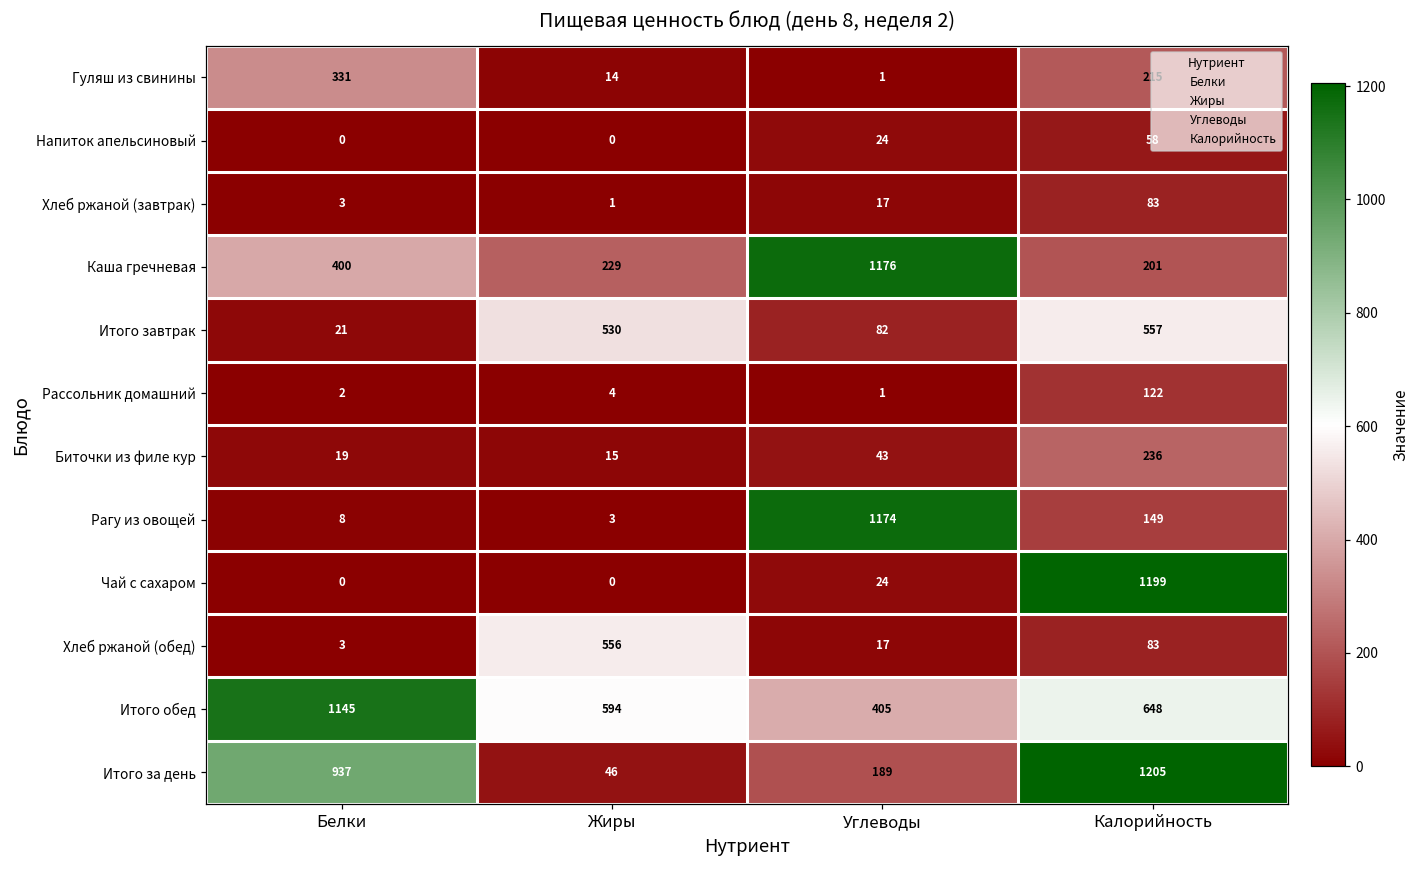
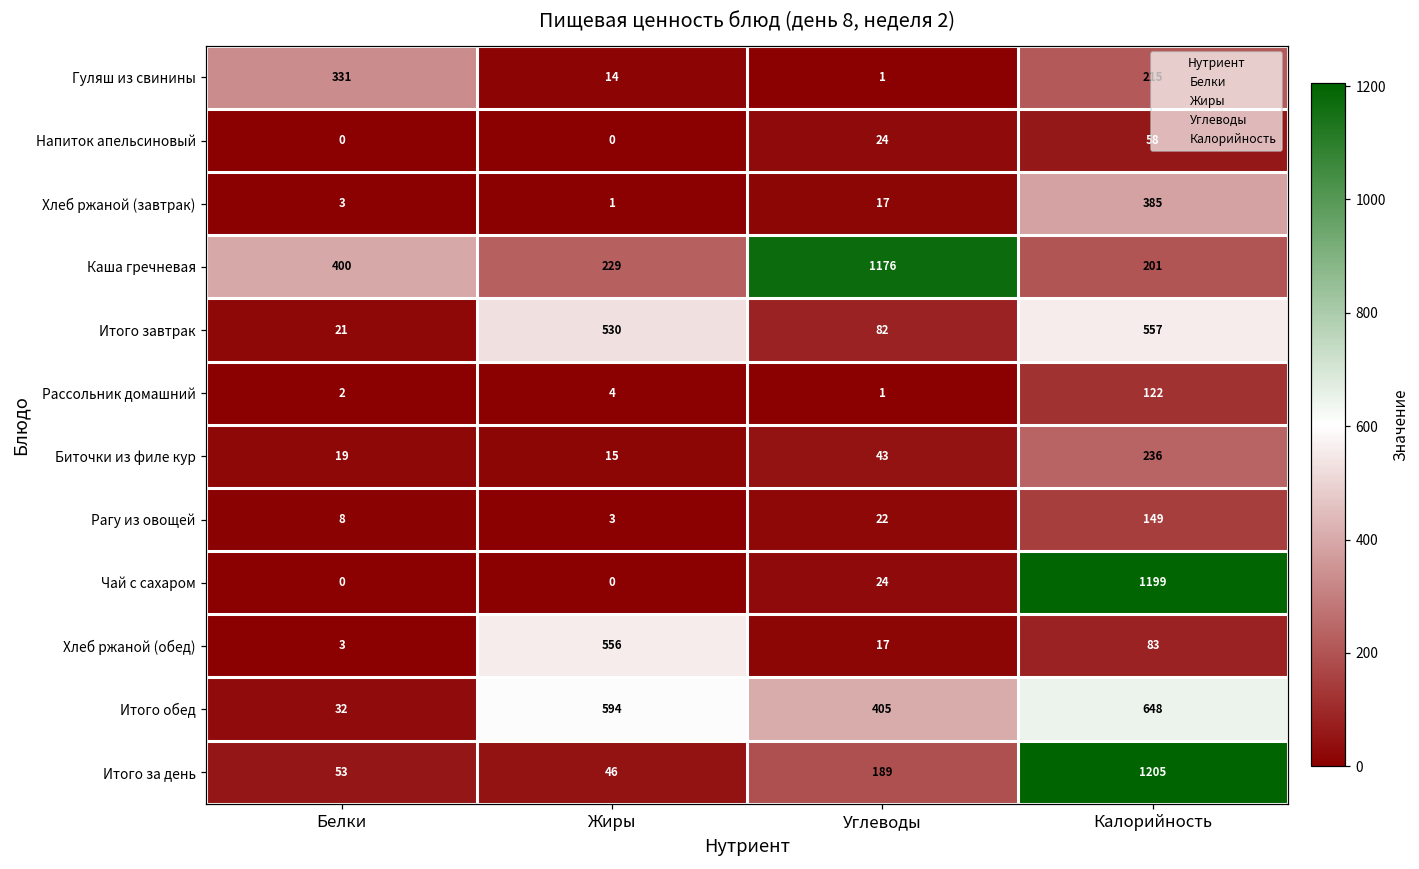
  {
    "Гуляш из свинины": {
      "Белки": 331,
      "Жиры": 14,
      "Углеводы": 1
    },
    "Напиток апельсиновый": {
      "Белки": 0,
      "Жиры": 0,
      "Углеводы": 24
    },
    "Хлеб ржаной (завтрак)": {
      "Белки": 3,
      "Жиры": 1,
      "Углеводы": 17,
-     "Калорийность": 83
+     "Калорийность": 385
    },
    "Каша гречневая": {
      "Белки": 400,
      "Жиры": 229,
      "Углеводы": 1176,
      "Калорийность": 201
    },
    "Итого завтрак": {
      "Белки": 21,
      "Жиры": 530,
      "Углеводы": 82,
      "Калорийность": 557
    },
    "Рассольник домашний": {
      "Белки": 2,
      "Жиры": 4,
      "Углеводы": 1,
      "Калорийность": 122
    },
    "Биточки из филе кур": {
      "Белки": 19,
      "Жиры": 15,
      "Углеводы": 43,
      "Калорийность": 236
    },
    "Рагу из овощей": {
      "Белки": 8,
      "Жиры": 3,
-     "Углеводы": 1174,
+     "Углеводы": 22,
      "Калорийность": 149
    },
    "Чай с сахаром": {
      "Белки": 0,
      "Жиры": 0,
      "Углеводы": 24,
      "Калорийность": 1199
    },
    "Хлеб ржаной (обед)": {
      "Белки": 3,
      "Жиры": 556,
      "Углеводы": 17,
      "Калорийность": 83
    },
    "Итого обед": {
-     "Белки": 1145,
+     "Белки": 32,
      "Жиры": 594,
      "Углеводы": 405,
      "Калорийность": 648
    },
    "Итого за день": {
-     "Белки": 937,
+     "Белки": 53,
      "Жиры": 46,
      "Углеводы": 189,
      "Калорийность": 1205
    }
  }
